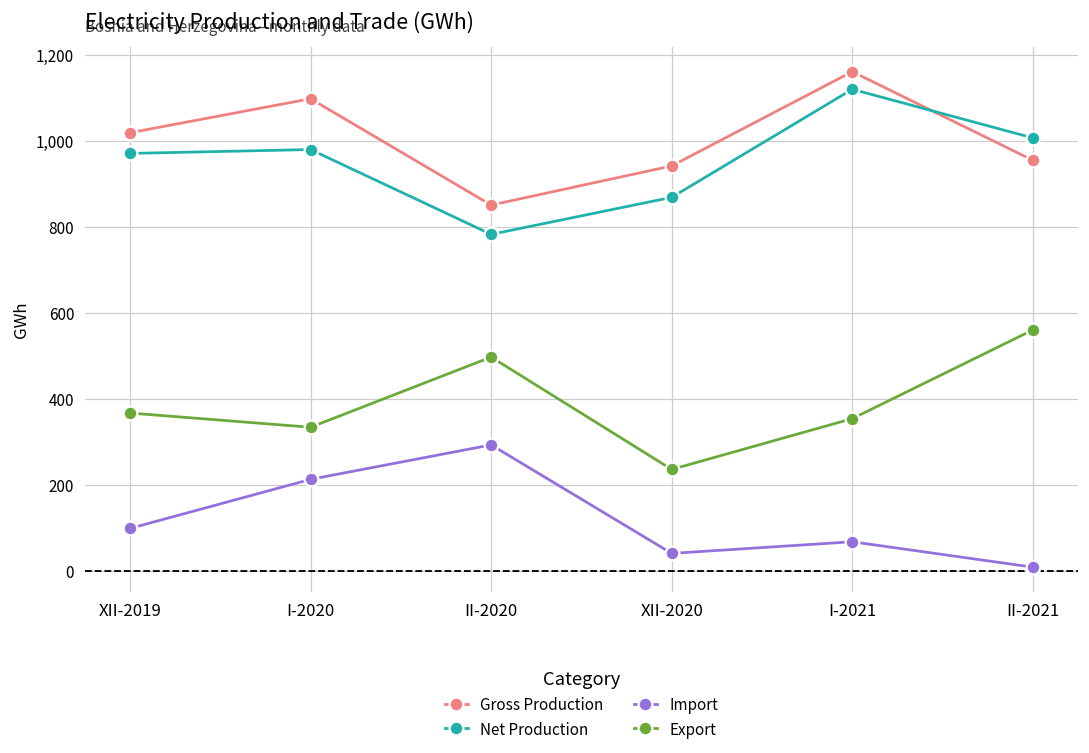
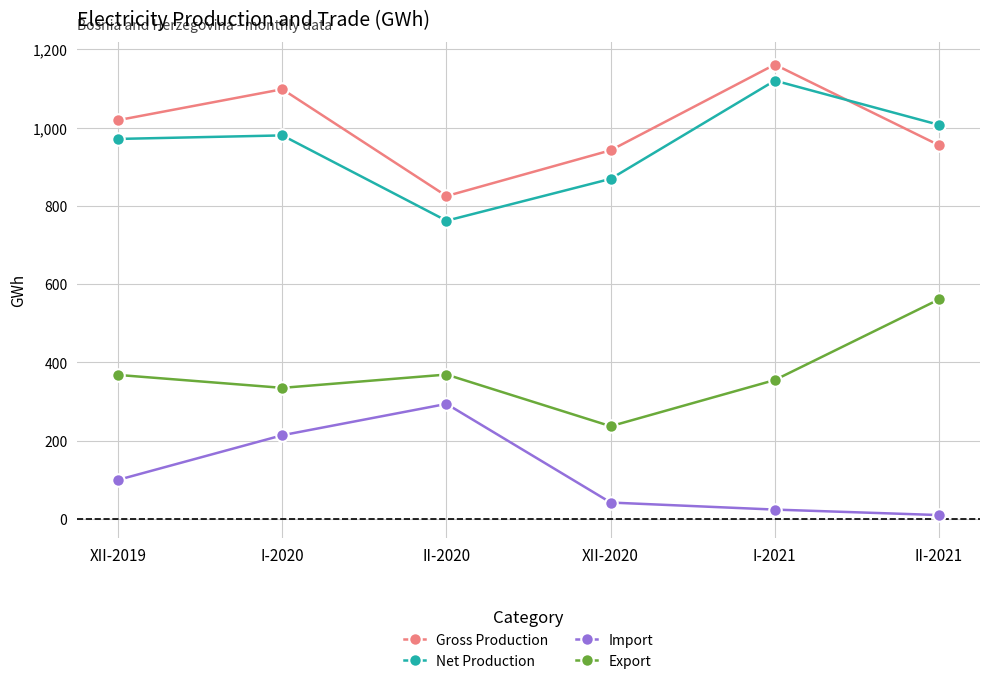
  {
    "Gross Production": {
      "XII-2019": "1,020",
      "I-2020": "1,100",
-     "II-2020": "850",
+     "II-2020": "830",
      "XII-2020": "940",
      "I-2021": "1,160",
      "II-2021": "960"
    },
    "Net Production": {
      "XII-2019": "970",
      "I-2020": "980",
-     "II-2020": "780",
+     "II-2020": "760",
      "XII-2020": "870",
      "I-2021": "1,120",
      "II-2021": "1,010"
    },
    "Import": {
      "XII-2019": "100",
      "I-2020": "210",
      "II-2020": "290",
      "XII-2020": "40",
-     "I-2021": "70",
+     "I-2021": "20",
      "II-2021": "10"
    },
    "Export": {
      "XII-2019": "370",
      "I-2020": "340",
-     "II-2020": "500",
+     "II-2020": "370",
      "XII-2020": "240",
      "I-2021": "360",
      "II-2021": "560"
    }
  }
